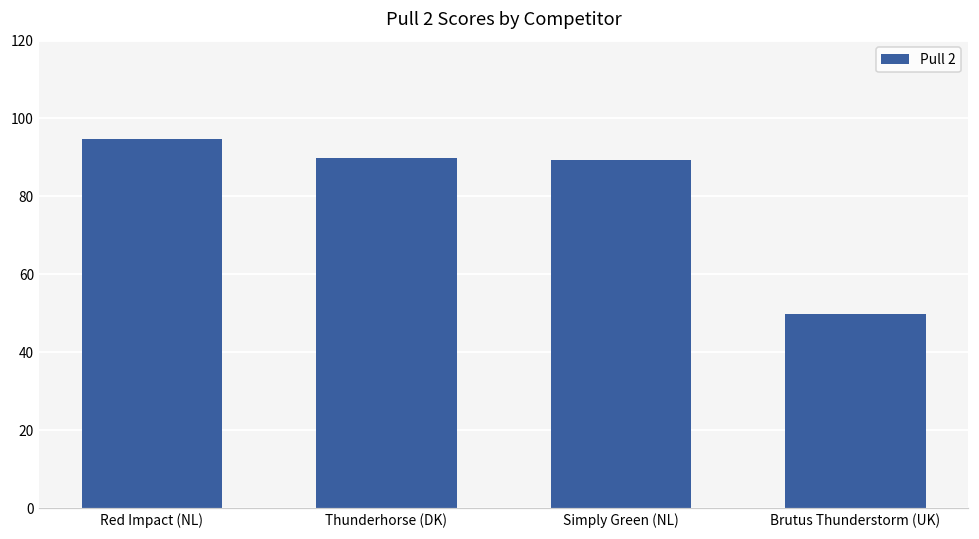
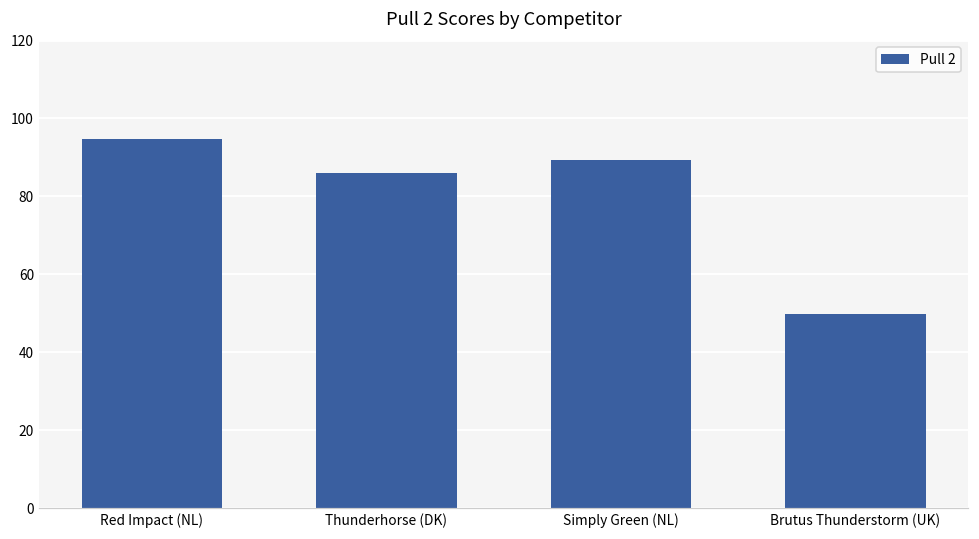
  {
    "Red Impact (NL)": 95,
-   "Thunderhorse (DK)": 90,
+   "Thunderhorse (DK)": 86,
    "Simply Green (NL)": 89,
    "Brutus Thunderstorm (UK)": 50
  }
